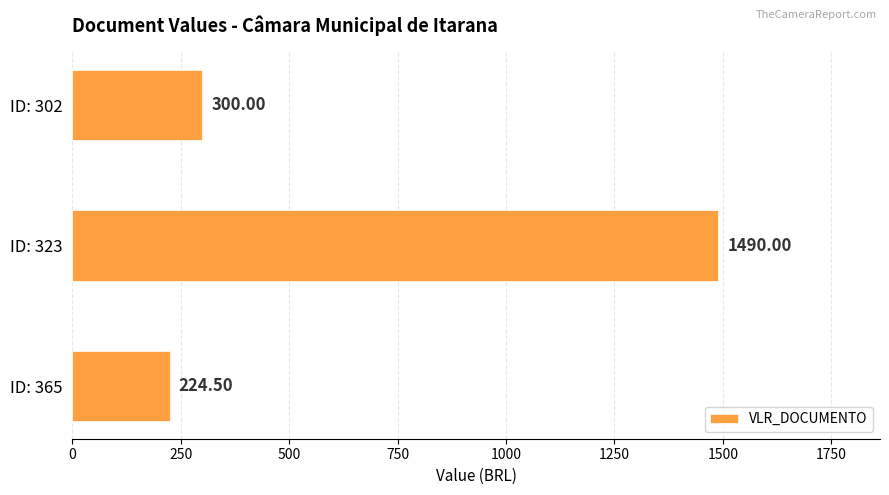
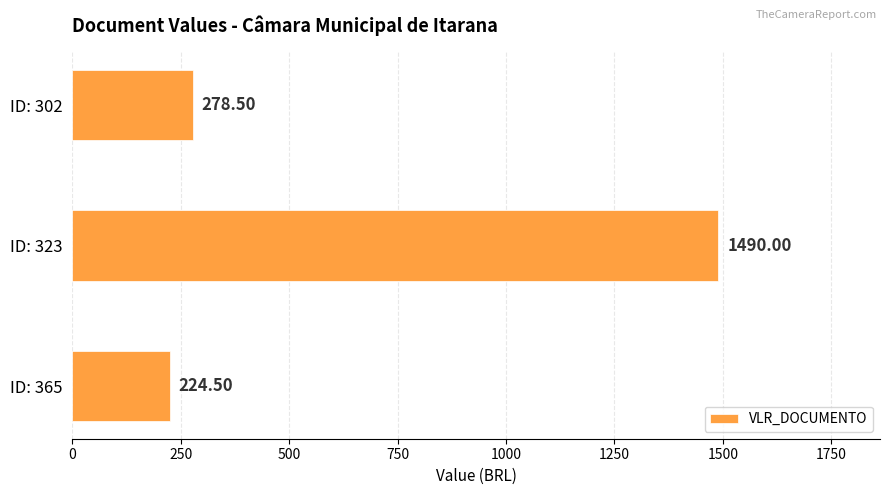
  {
-   "ID: 302": 300.00,
+   "ID: 302": 278.50,
    "ID: 323": 1490.00,
    "ID: 365": 224.50
  }
